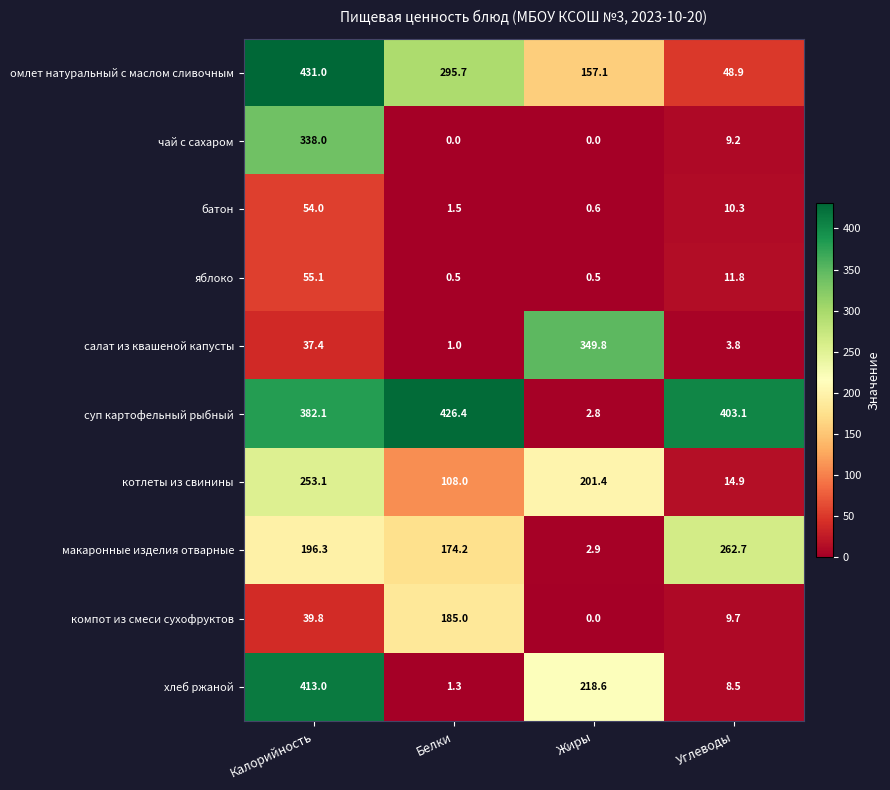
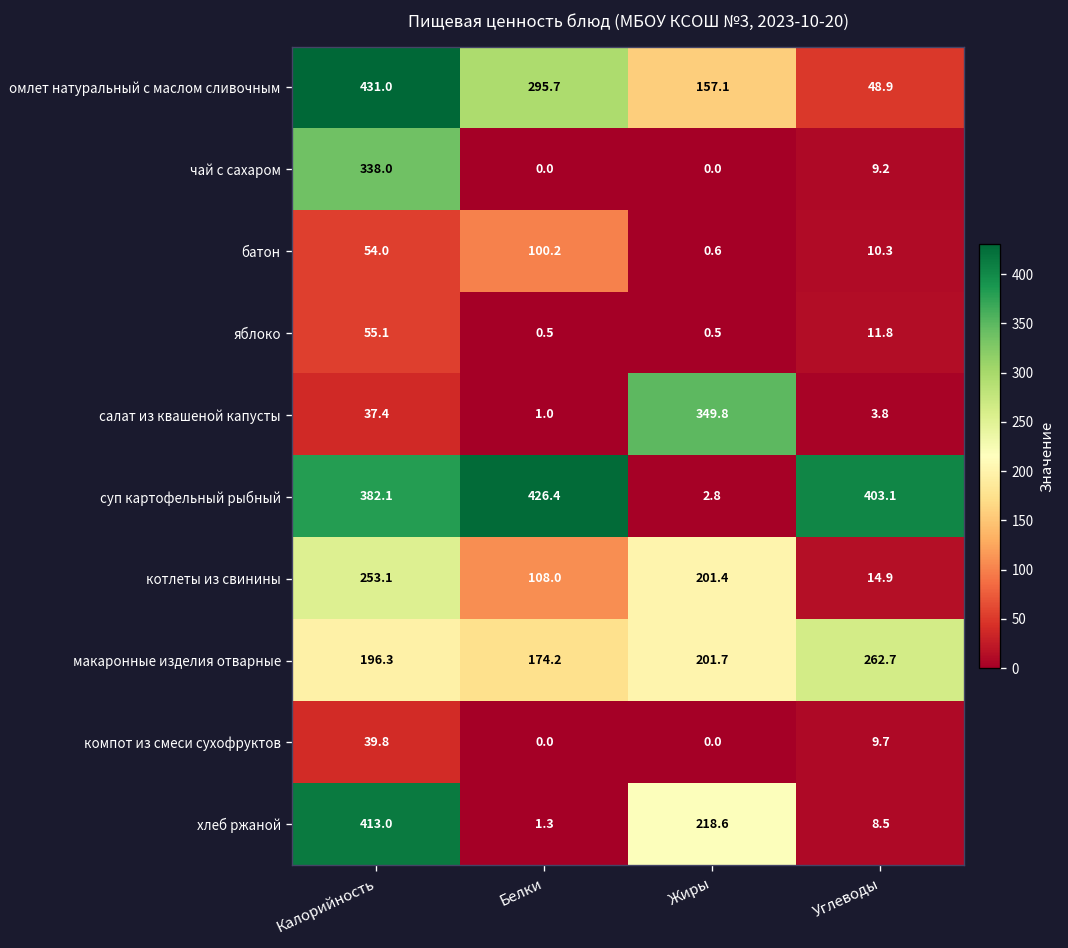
  {
    "омлет натуральный с маслом сливочным": {
      "Калорийность": 431.0,
      "Белки": 295.7,
      "Жиры": 157.1,
      "Углеводы": 48.9
    },
    "чай с сахаром": {
      "Калорийность": 338.0,
      "Белки": 0.0,
      "Жиры": 0.0,
      "Углеводы": 9.2
    },
    "батон": {
      "Калорийность": 54.0,
-     "Белки": 1.5,
+     "Белки": 100.2,
      "Жиры": 0.6,
      "Углеводы": 10.3
    },
    "яблоко": {
      "Калорийность": 55.1,
      "Белки": 0.5,
      "Жиры": 0.5,
      "Углеводы": 11.8
    },
    "салат из квашеной капусты": {
      "Калорийность": 37.4,
      "Белки": 1.0,
      "Жиры": 349.8,
      "Углеводы": 3.8
    },
    "суп картофельный рыбный": {
      "Калорийность": 382.1,
      "Белки": 426.4,
      "Жиры": 2.8,
      "Углеводы": 403.1
    },
    "котлеты из свинины": {
      "Калорийность": 253.1,
      "Белки": 108.0,
      "Жиры": 201.4,
      "Углеводы": 14.9
    },
    "макаронные изделия отварные": {
      "Калорийность": 196.3,
      "Белки": 174.2,
-     "Жиры": 2.9,
+     "Жиры": 201.7,
      "Углеводы": 262.7
    },
    "компот из смеси сухофруктов": {
      "Калорийность": 39.8,
-     "Белки": 185.0,
+     "Белки": 0.0,
      "Жиры": 0.0,
      "Углеводы": 9.7
    },
    "хлеб ржаной": {
      "Калорийность": 413.0,
      "Белки": 1.3,
      "Жиры": 218.6,
      "Углеводы": 8.5
    }
  }
